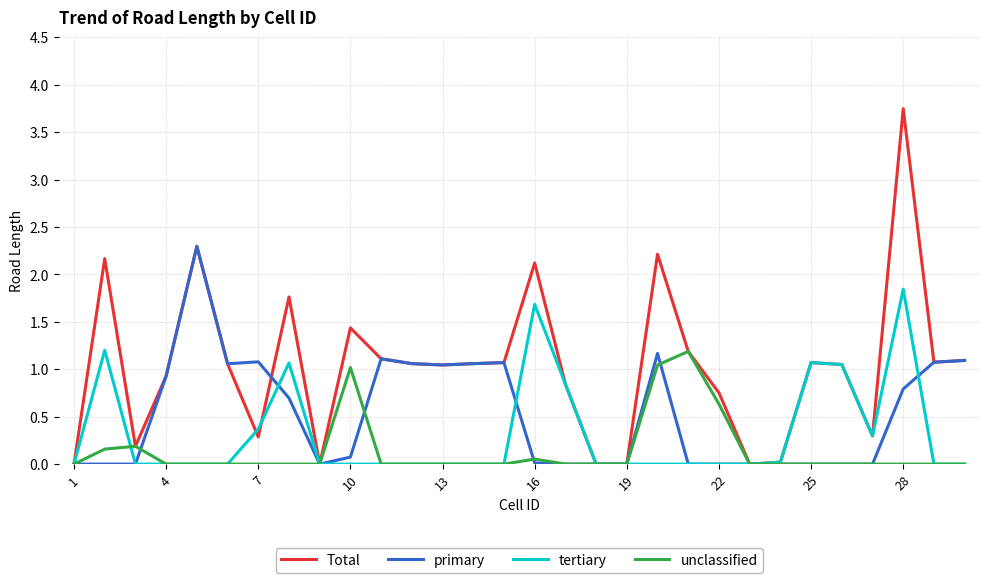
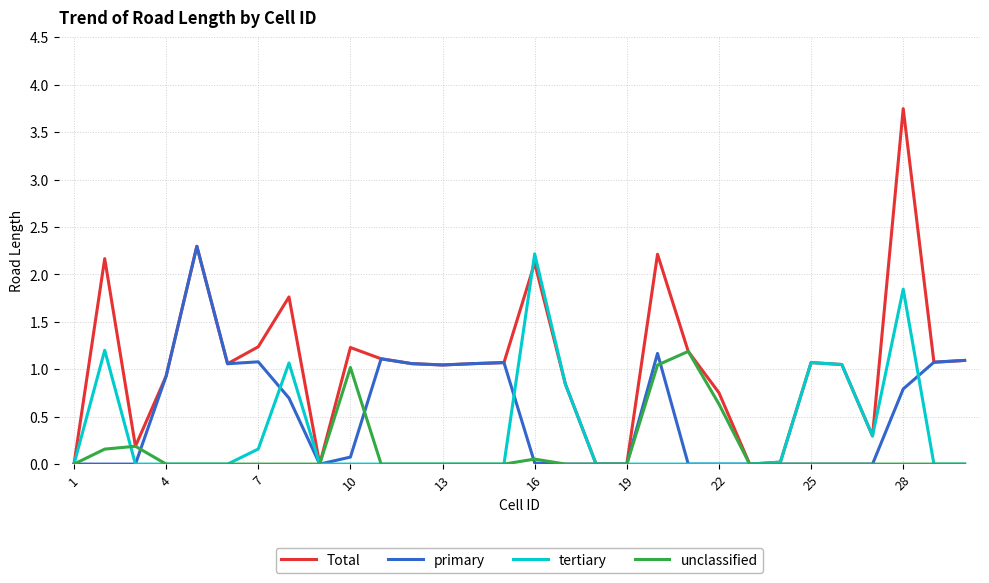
  {
    "Total": {
-     "7": 0.3,
-     "10": 1.4,
+     "7": 1.2,
+     "10": 1.2,
      "16": 2.1,
      "22": 0.8,
      "28": 3.7
    },
    "primary": {
      "7": 1.1,
      "10": 0.1,
      "16": 0.0,
      "28": 0.8
    },
    "tertiary": {
-     "7": 0.4,
+     "7": 0.2,
      "10": 0.0,
-     "16": 1.7,
+     "16": 2.2,
      "28": 1.8
    },
    "unclassified": {
      "7": 0.0,
      "10": 1.0,
      "16": 0.1,
      "22": 0.6,
      "28": 0.0
    }
  }
